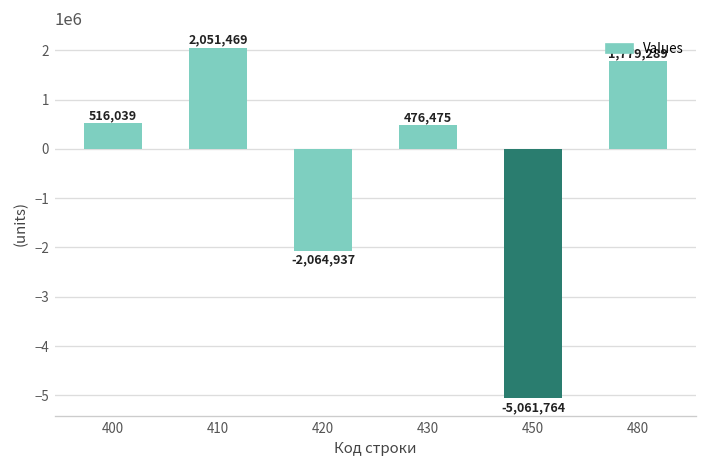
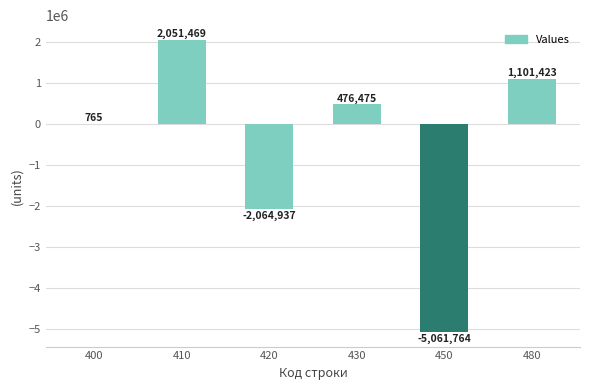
  {
-   "400": "516,039",
+   "400": "765",
    "410": "2,051,469",
    "420": "-2,064,937",
    "430": "476,475",
    "450": "-5,061,764",
-   "480": "1,779,289"
+   "480": "1,101,423"
  }
